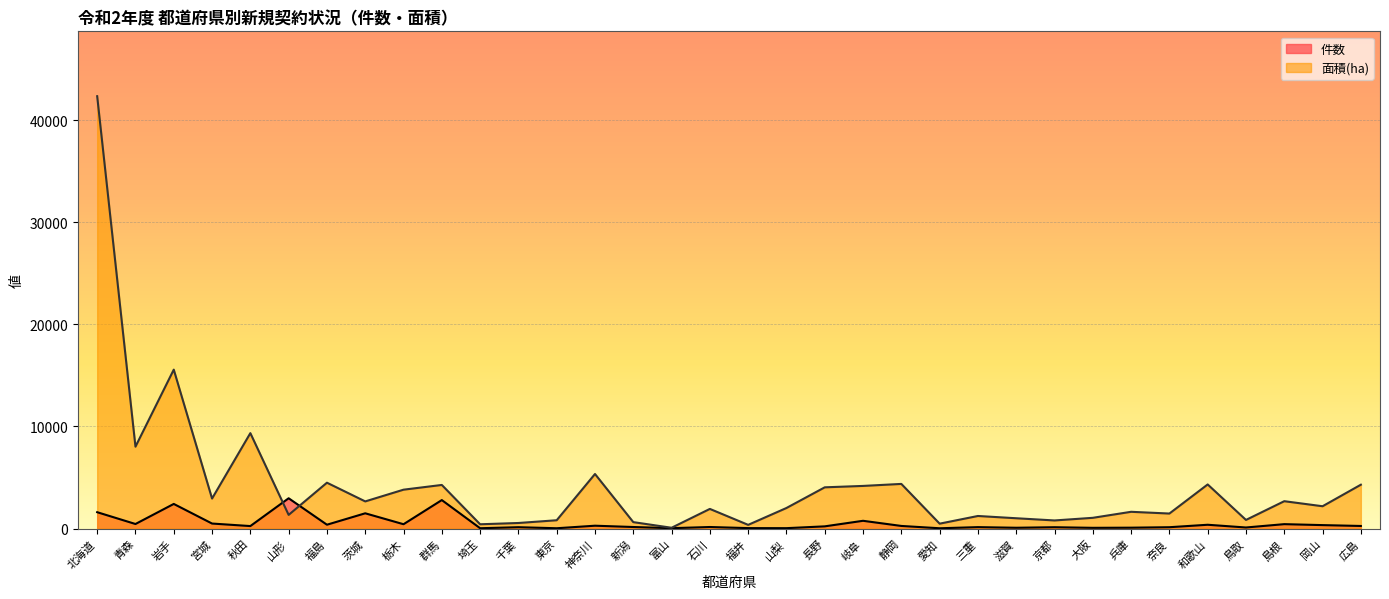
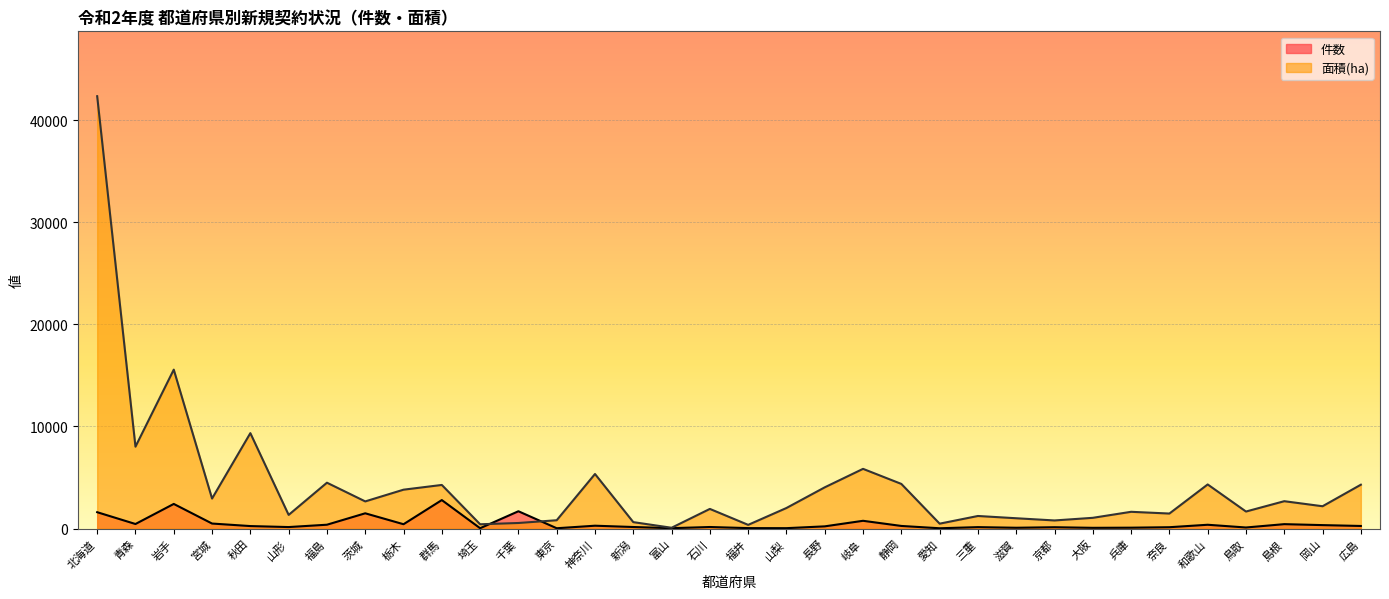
  {
    "件数": {
      "北海道": 1600,
      "青森": 500,
      "岩手": 2400,
      "宮城": 500,
      "秋田": 200,
-     "山形": 3000,
+     "山形": 200,
      "福島": 400,
      "茨城": 1500,
      "栃木": 400,
      "群馬": 2800,
      "埼玉": 0,
-     "千葉": 100,
+     "千葉": 1700,
      "東京": 0,
      "神奈川": 300,
      "新潟": 200,
      "石川": 200,
      "福井": 0,
      "山梨": 0,
      "長野": 200,
      "岐阜": 800,
      "静岡": 300,
      "愛知": 0,
      "三重": 100,
      "滋賀": 100,
      "京都": 100,
      "大阪": 100,
      "兵庫": 100,
      "奈良": 100,
      "和歌山": 400,
      "鳥取": 100,
      "島根": 400,
      "岡山": 300,
      "広島": 300
    },
    "面積(ha)": {
      "北海道": 42300,
      "青森": 8000,
      "岩手": 15600,
      "宮城": 2900,
      "秋田": 9300,
      "山形": 1300,
      "福島": 4500,
      "茨城": 2700,
      "栃木": 3800,
      "群馬": 4300,
      "埼玉": 400,
      "千葉": 500,
      "東京": 800,
      "神奈川": 5300,
      "新潟": 600,
      "石川": 1900,
      "福井": 400,
      "山梨": 2000,
      "長野": 4000,
-     "岐阜": 4200,
+     "岐阜": 5900,
      "静岡": 4400,
      "愛知": 500,
      "三重": 1200,
      "滋賀": 1000,
      "京都": 800,
      "大阪": 1100,
      "兵庫": 1600,
      "奈良": 1500,
      "和歌山": 4300,
-     "鳥取": 800,
+     "鳥取": 1700,
      "島根": 2700,
      "岡山": 2200,
      "広島": 4300
    }
  }
